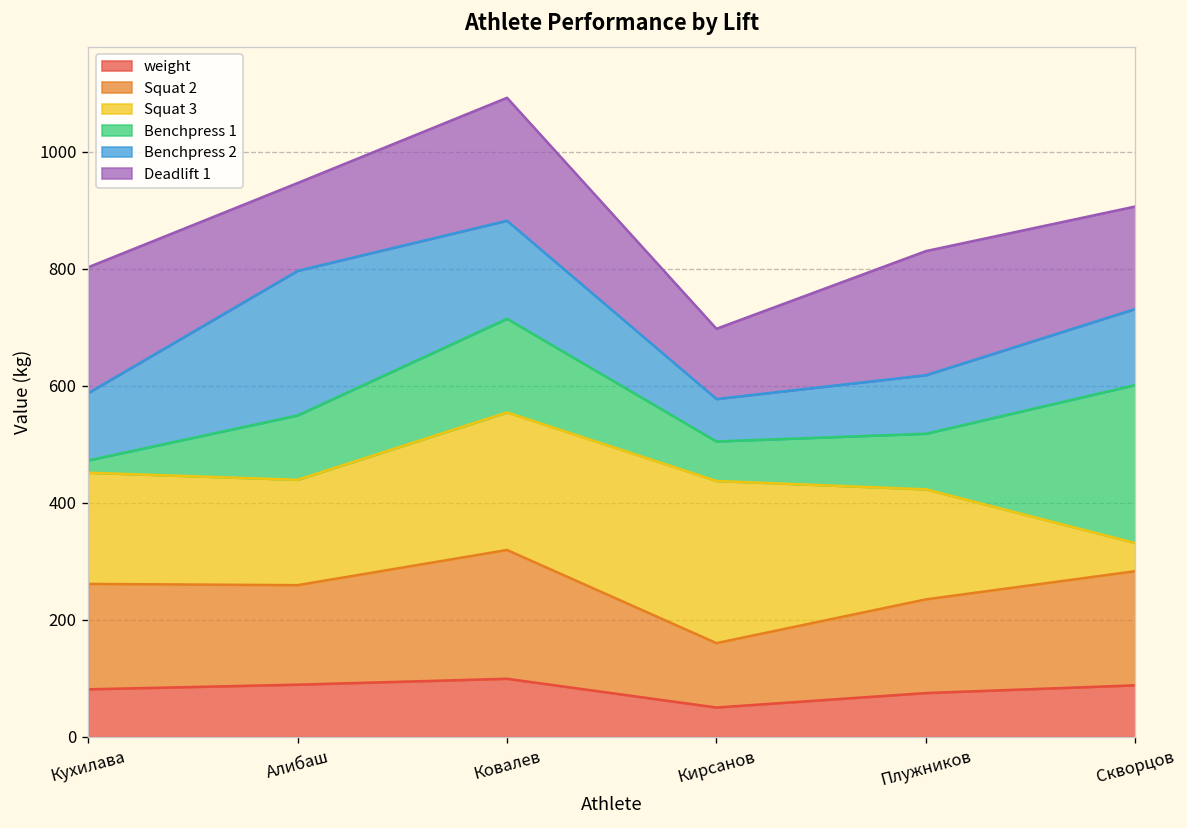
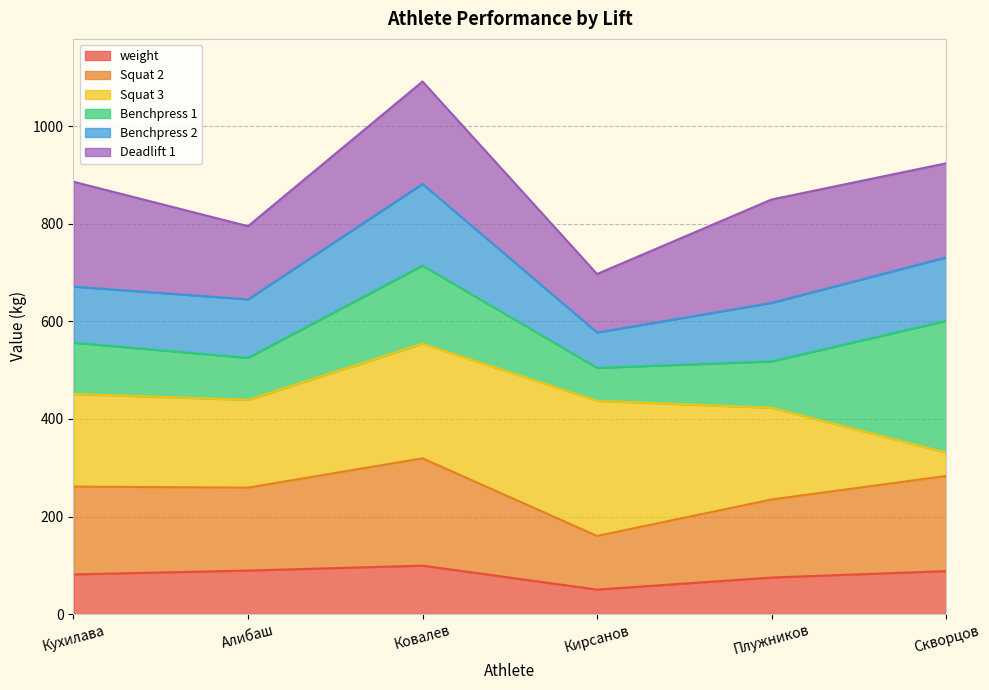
  {
    "Squat 3": {
      "Кухилава": 190,
      "Алибаш": 180,
      "Ковалев": 230,
      "Кирсанов": 280,
      "Плужников": 190,
      "Скворцов": 50
    },
    "Benchpress 1": {
-     "Кухилава": 20,
-     "Алибаш": 110,
+     "Кухилава": 100,
+     "Алибаш": 90,
      "Ковалев": 160,
      "Кирсанов": 70,
      "Плужников": 100,
      "Скворцов": 270
    },
    "Benchpress 2": {
      "Кухилава": 110,
-     "Алибаш": 250,
+     "Алибаш": 120,
      "Ковалев": 170,
      "Кирсанов": 70,
-     "Плужников": 100,
+     "Плужников": 120,
      "Скворцов": 130
    },
    "Deadlift 1": {
      "Кухилава": 220,
      "Алибаш": 150,
      "Ковалев": 210,
      "Кирсанов": 120,
      "Плужников": 210,
-     "Скворцов": 180
+     "Скворцов": 190
    }
  }
